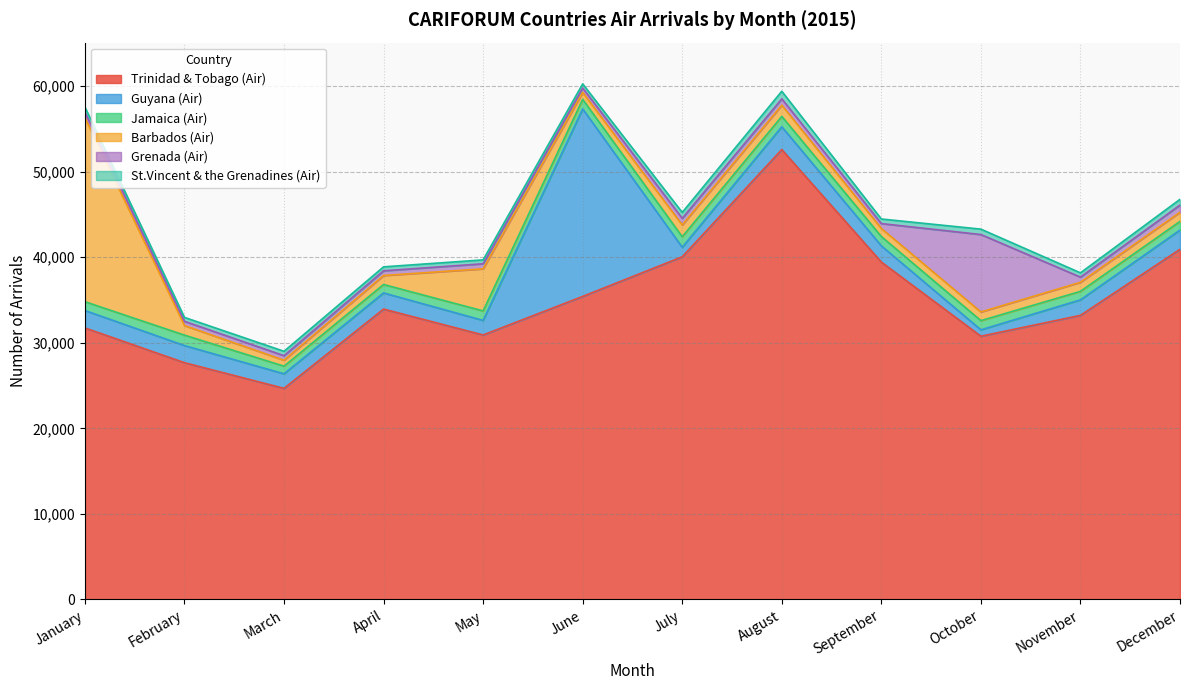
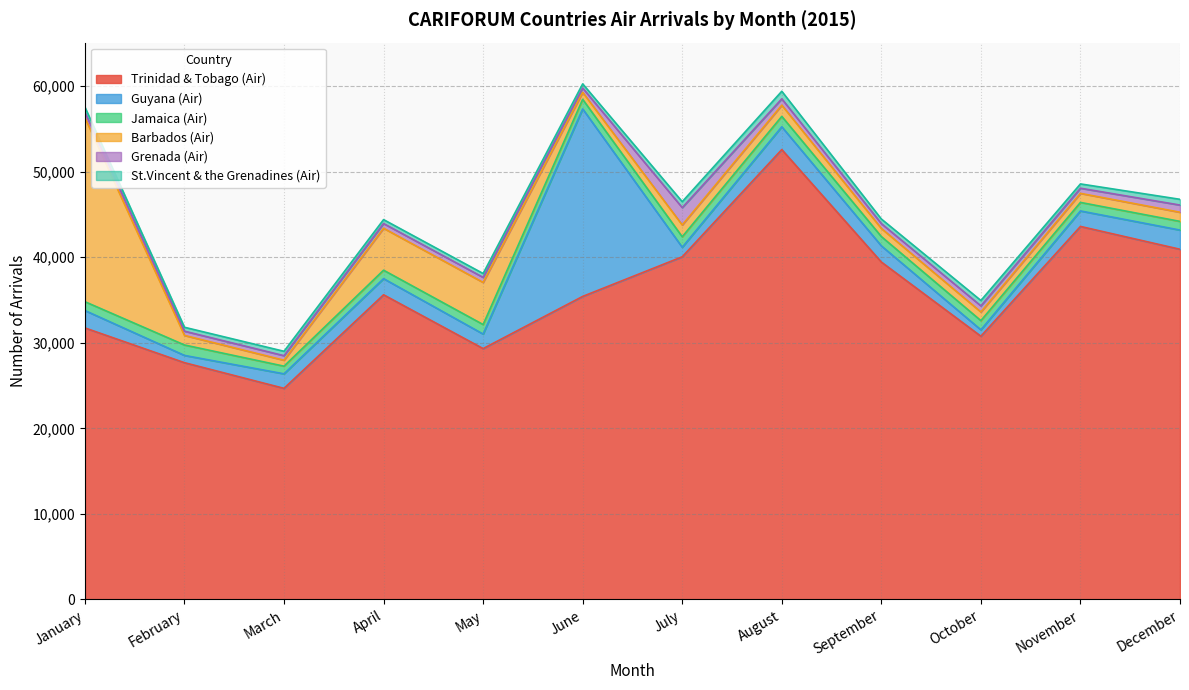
  {
    "Trinidad & Tobago (Air)": {
      "January": "32,000",
      "February": "28,000",
      "March": "25,000",
-     "April": "34,000",
-     "May": "31,000",
+     "April": "36,000",
+     "May": "29,000",
      "June": "35,000",
      "July": "40,000",
      "August": "53,000",
      "September": "39,000",
      "October": "31,000",
-     "November": "33,000",
+     "November": "44,000",
      "December": "41,000"
    },
    "Guyana (Air)": {
      "January": "2,000",
-     "February": "2,000",
+     "February": "1,000",
      "March": "2,000",
      "April": "2,000",
      "May": "2,000",
      "June": "22,000",
      "July": "1,000",
      "August": "3,000",
      "September": "2,000",
      "October": "1,000",
      "November": "2,000",
      "December": "2,000"
    },
    "Barbados (Air)": {
      "January": "22,000",
      "February": "1,000",
      "March": "1,000",
-     "April": "1,000",
+     "April": "5,000",
      "May": "5,000",
      "June": "1,000",
      "July": "1,000",
      "August": "1,000",
      "September": "1,000",
      "October": "1,000",
      "November": "1,000",
      "December": "1,000"
    },
    "Grenada (Air)": {
      "January": "1,000",
      "February": "0",
      "March": "1,000",
      "April": "1,000",
      "May": "1,000",
      "June": "1,000",
-     "July": "1,000",
+     "July": "2,000",
      "August": "1,000",
      "September": "1,000",
-     "October": "9,000",
+     "October": "1,000",
      "November": "1,000",
      "December": "1,000"
    }
  }
